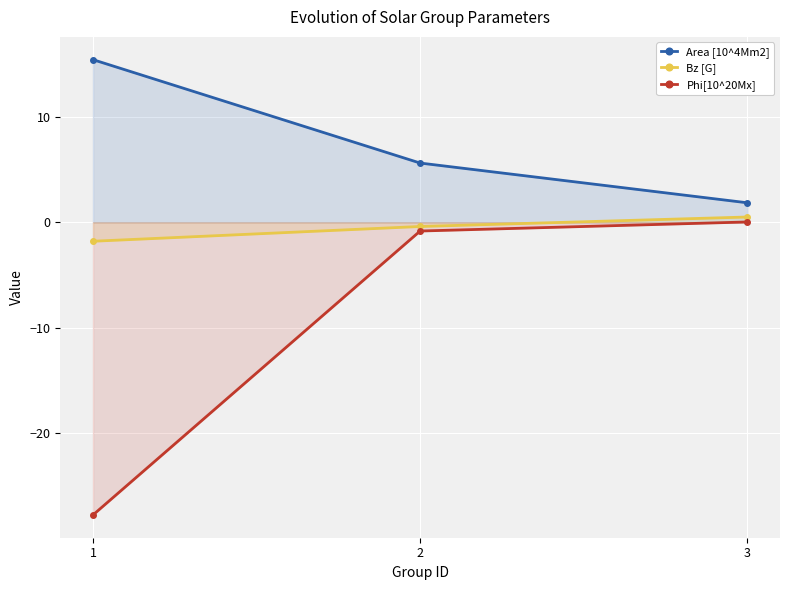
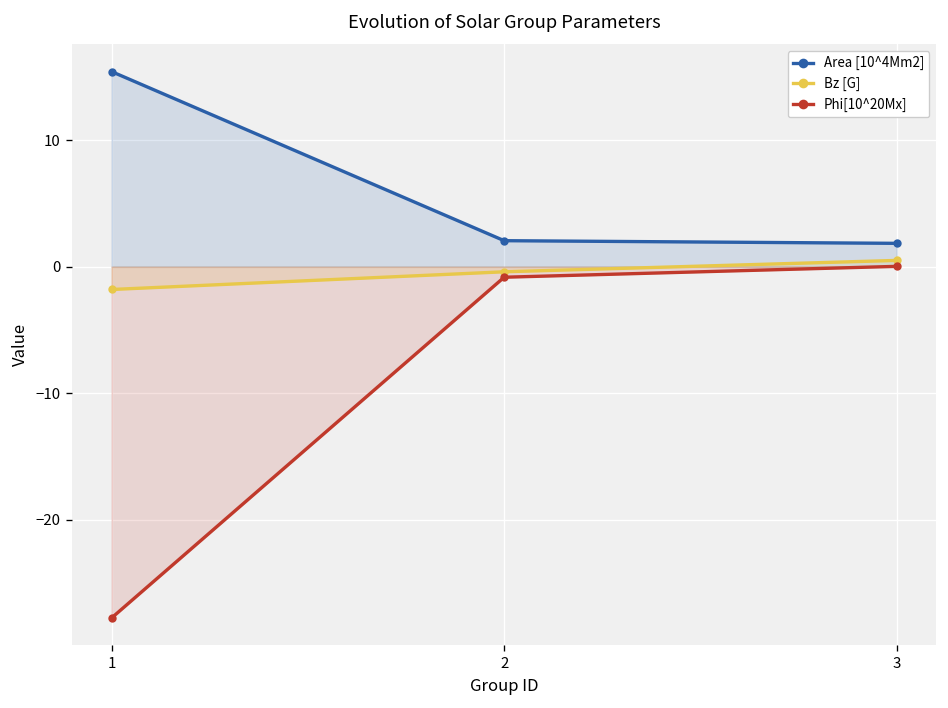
  {
    "Area [10^4Mm2]": {
      "1": 15.4,
-     "2": 5.6,
+     "2": 2.1,
      "3": 1.9
    }
  }
